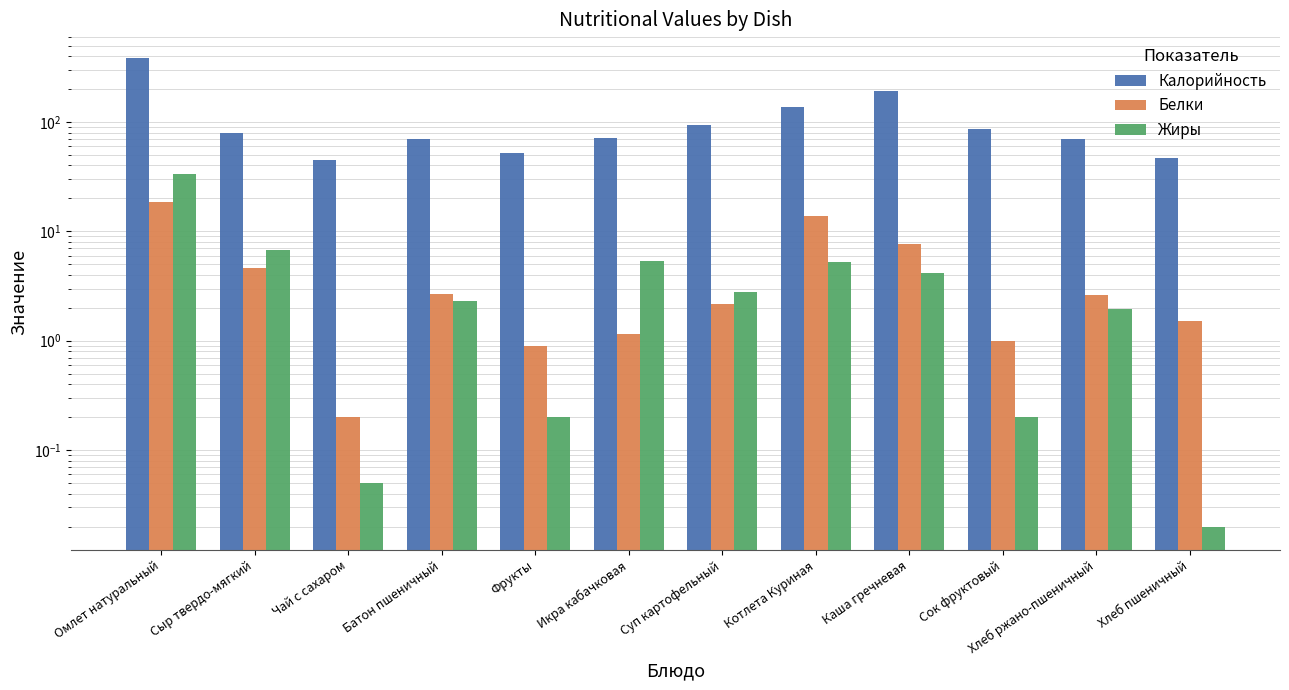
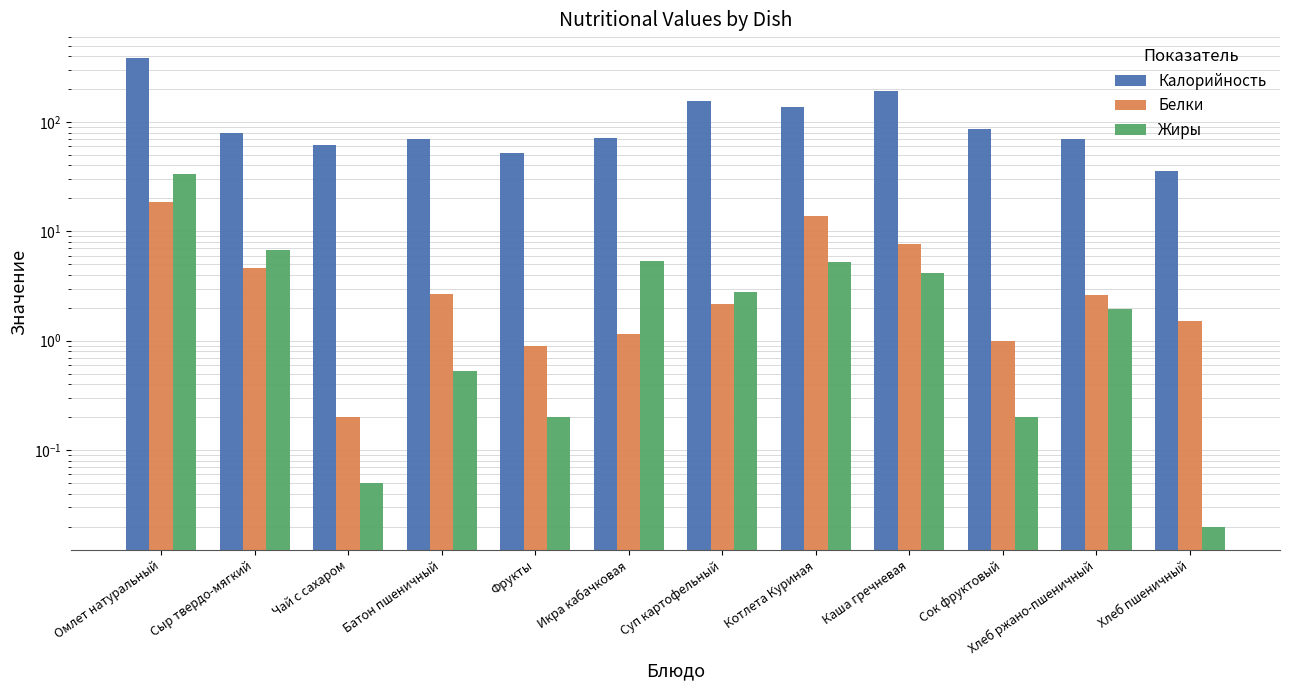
  {
    "Калорийность": {
      "Омлет натуральный": 390,
      "Сыр твердо-мягкий": 80,
-     "Чай с сахаром": 45,
+     "Чай с сахаром": 60,
      "Батон пшеничный": 70,
      "Фрукты": 50,
      "Икра кабачковая": 70,
-     "Суп картофельный": 90,
+     "Суп картофельный": 150,
      "Котлета Куриная": 140,
      "Каша гречневая": 190,
      "Сок фруктовый": 90,
      "Хлеб ржано-пшеничный": 70,
-     "Хлеб пшеничный": 47
+     "Хлеб пшеничный": 36
    },
    "Белки": {
      "Омлет натуральный": 19,
      "Сыр твердо-мягкий": 4.6,
      "Чай с сахаром": 0.2,
      "Батон пшеничный": 2.7,
      "Фрукты": 0.9,
      "Икра кабачковая": 1.1,
      "Суп картофельный": 2.2,
      "Котлета Куриная": 14,
      "Каша гречневая": 8,
      "Сок фруктовый": 1.0,
      "Хлеб ржано-пшеничный": 2.6,
      "Хлеб пшеничный": 1.5
    },
    "Жиры": {
      "Омлет натуральный": 33,
      "Сыр твердо-мягкий": 7,
      "Чай с сахаром": 0.05,
-     "Батон пшеничный": 2.3,
+     "Батон пшеничный": 0.5,
      "Фрукты": 0.2,
      "Икра кабачковая": 5,
      "Суп картофельный": 2.8,
      "Котлета Куриная": 5,
      "Каша гречневая": 4.2,
      "Сок фруктовый": 0.2,
      "Хлеб ржано-пшеничный": 1.9,
      "Хлеб пшеничный": 0.020
    }
  }
